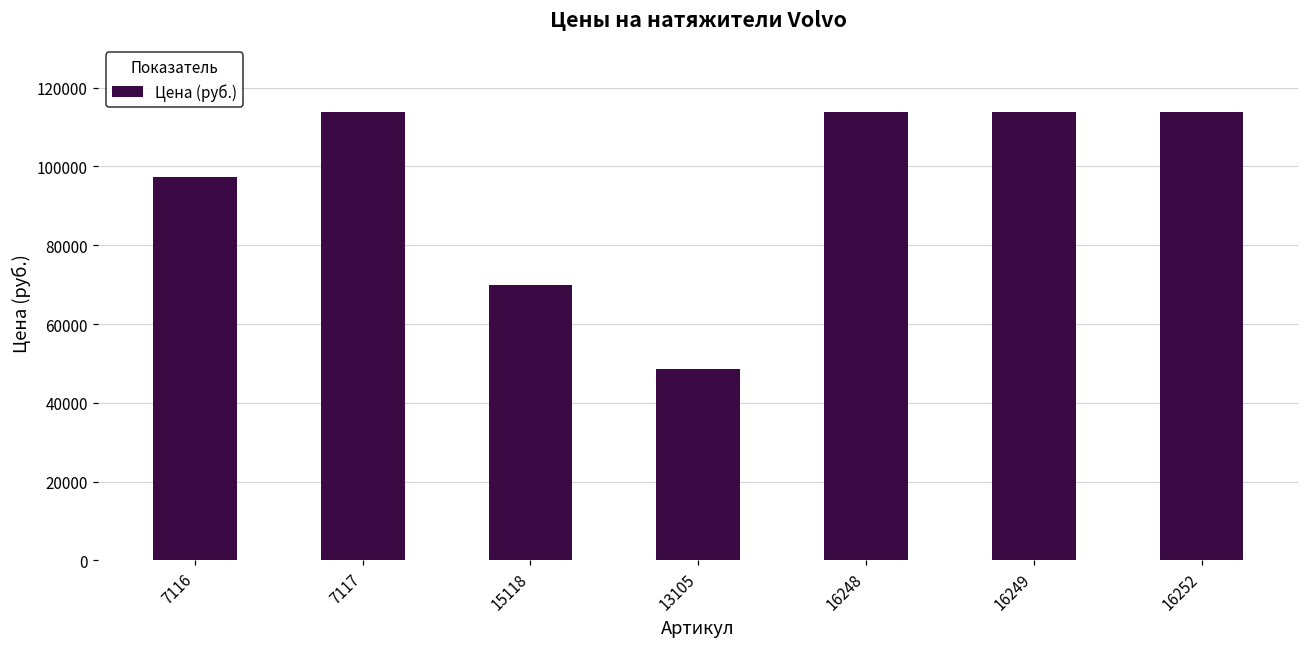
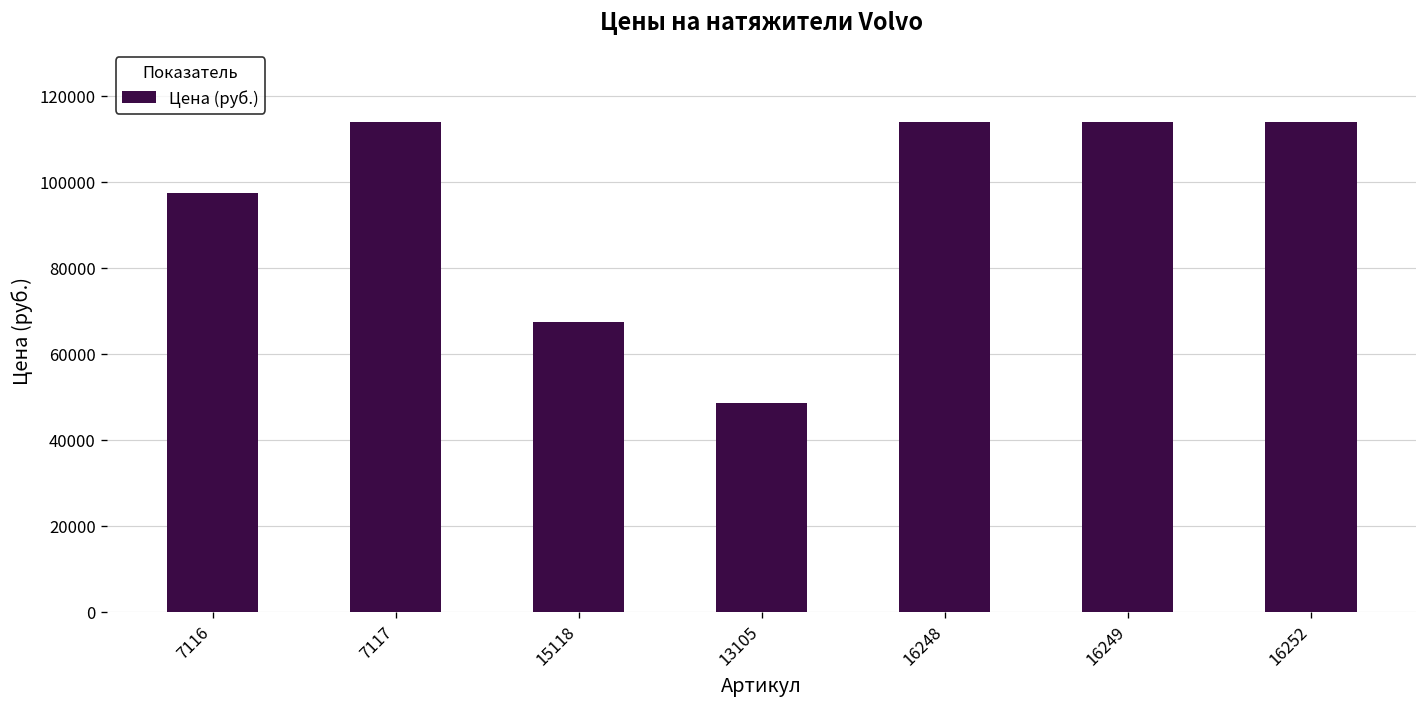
  {
    "7116": 97000,
    "7117": 114000,
-   "15118": 70000,
+   "15118": 67000,
    "13105": 49000,
    "16248": 114000,
    "16249": 114000,
    "16252": 114000
  }
